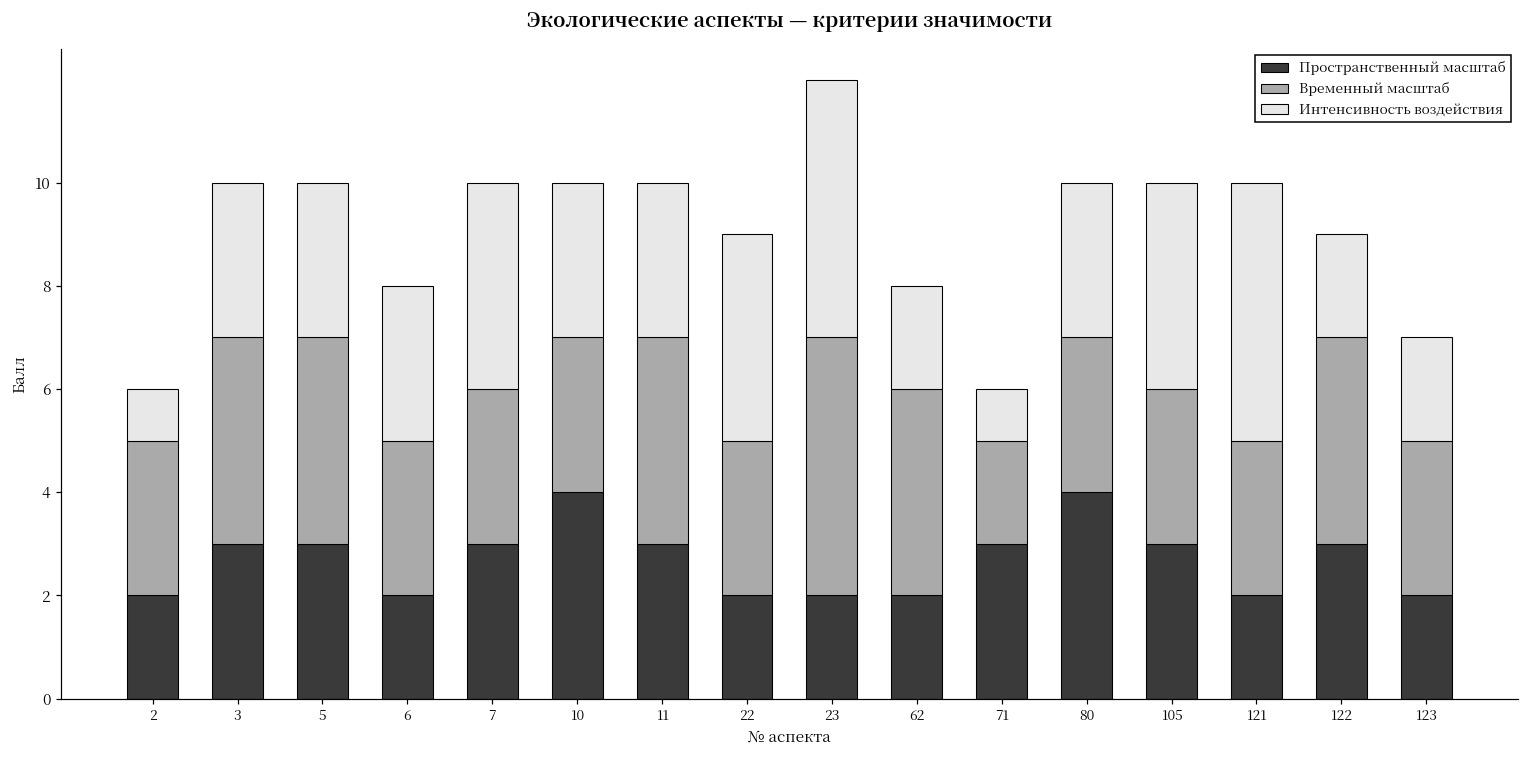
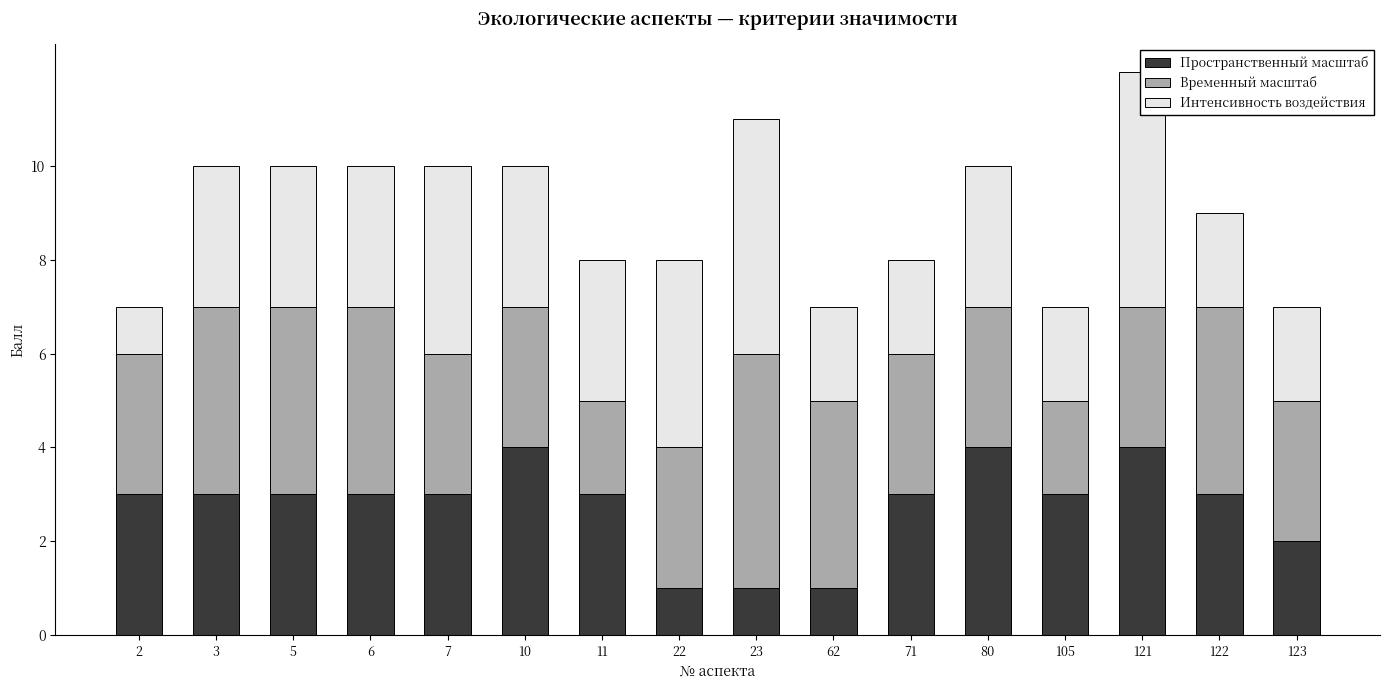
  {
    "Пространственный масштаб": {
-     "2": 2,
+     "2": 3,
      "3": 3,
      "5": 3,
-     "6": 2,
+     "6": 3,
      "7": 3,
      "10": 4,
      "11": 3,
-     "22": 2,
-     "23": 2,
-     "62": 2,
+     "22": 1,
+     "23": 1,
+     "62": 1,
      "71": 3,
      "80": 4,
      "105": 3,
-     "121": 2,
+     "121": 4,
      "122": 3,
      "123": 2
    },
    "Временный масштаб": {
      "2": 3,
      "3": 4,
      "5": 4,
-     "6": 3,
+     "6": 4,
      "7": 3,
      "10": 3,
-     "11": 4,
+     "11": 2,
      "22": 3,
      "23": 5,
      "62": 4,
-     "71": 2,
+     "71": 3,
      "80": 3,
-     "105": 3,
+     "105": 2,
      "121": 3,
      "122": 4,
      "123": 3
    },
    "Интенсивность воздействия": {
      "2": 1,
      "3": 3,
      "5": 3,
      "6": 3,
      "7": 4,
      "10": 3,
      "11": 3,
      "22": 4,
      "23": 5,
      "62": 2,
-     "71": 1,
+     "71": 2,
      "80": 3,
-     "105": 4,
+     "105": 2,
      "122": 2,
      "123": 2
    }
  }
